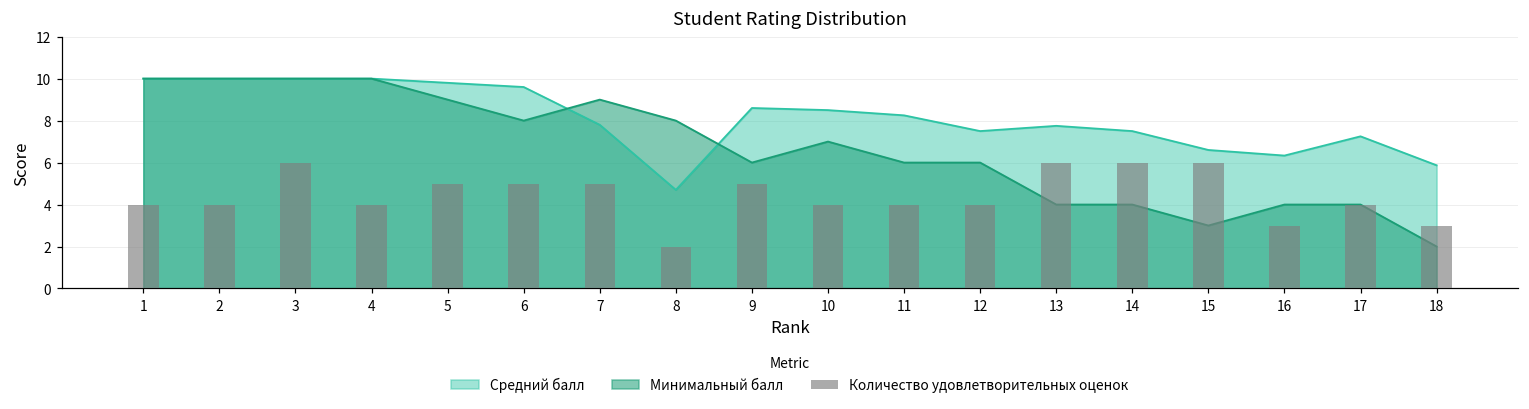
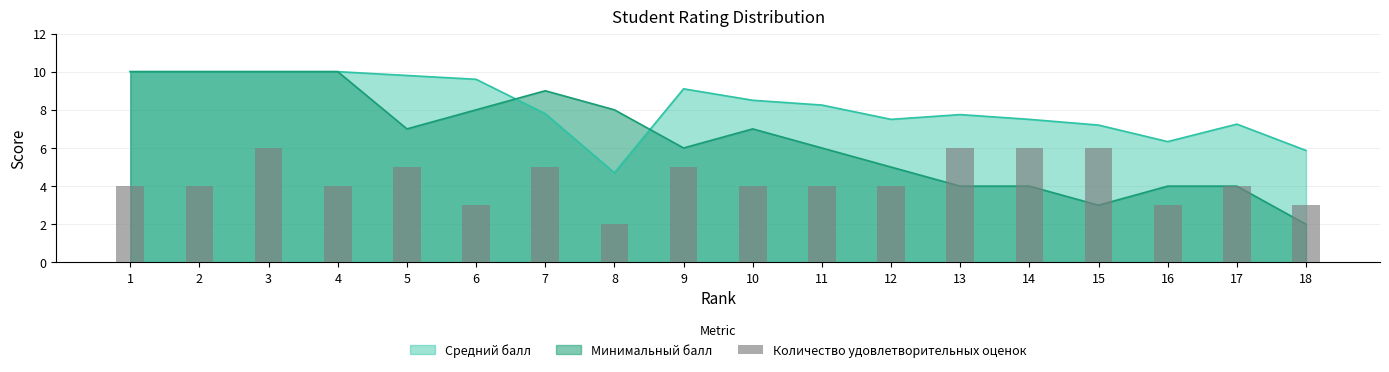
  {
    "Количество удовлетворительных оценок": {
      "1": 4,
      "2": 4,
      "3": 6,
      "4": 4,
      "5": 5,
-     "6": 5,
+     "6": 3,
      "7": 5,
      "8": 2,
      "9": 5,
      "10": 4,
      "11": 4,
      "12": 4,
      "13": 6,
      "14": 6,
      "15": 6,
      "16": 3,
      "17": 4,
      "18": 3
    },
    "Средний балл": {
      "5": 9.8,
      "6": 9.6,
      "7": 7.8,
      "8": 4.7,
-     "9": 8.6,
+     "9": 9.1,
      "10": 8.5,
      "11": 8.3,
      "12": 7.5,
      "13": 7.8,
      "14": 7.5,
-     "15": 6.6,
+     "15": 7.2,
      "16": 6.3,
      "17": 7.3,
      "18": 5.9
    },
    "Минимальный балл": {
-     "5": 9,
+     "5": 7,
      "6": 8,
      "7": 9,
      "8": 8,
      "9": 6,
      "10": 7,
      "11": 6,
-     "12": 6,
+     "12": 5,
      "13": 4,
      "14": 4,
      "15": 3,
      "16": 4,
      "17": 4,
      "18": 2
    }
  }
